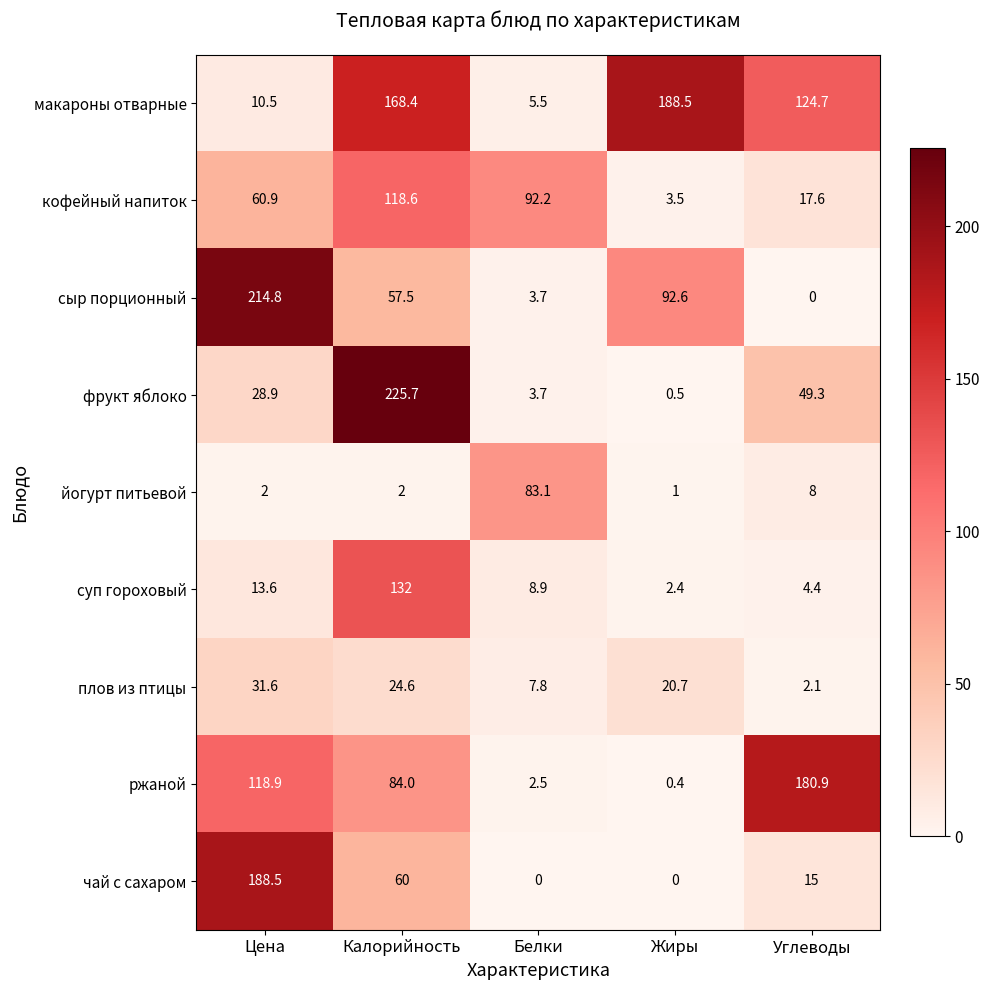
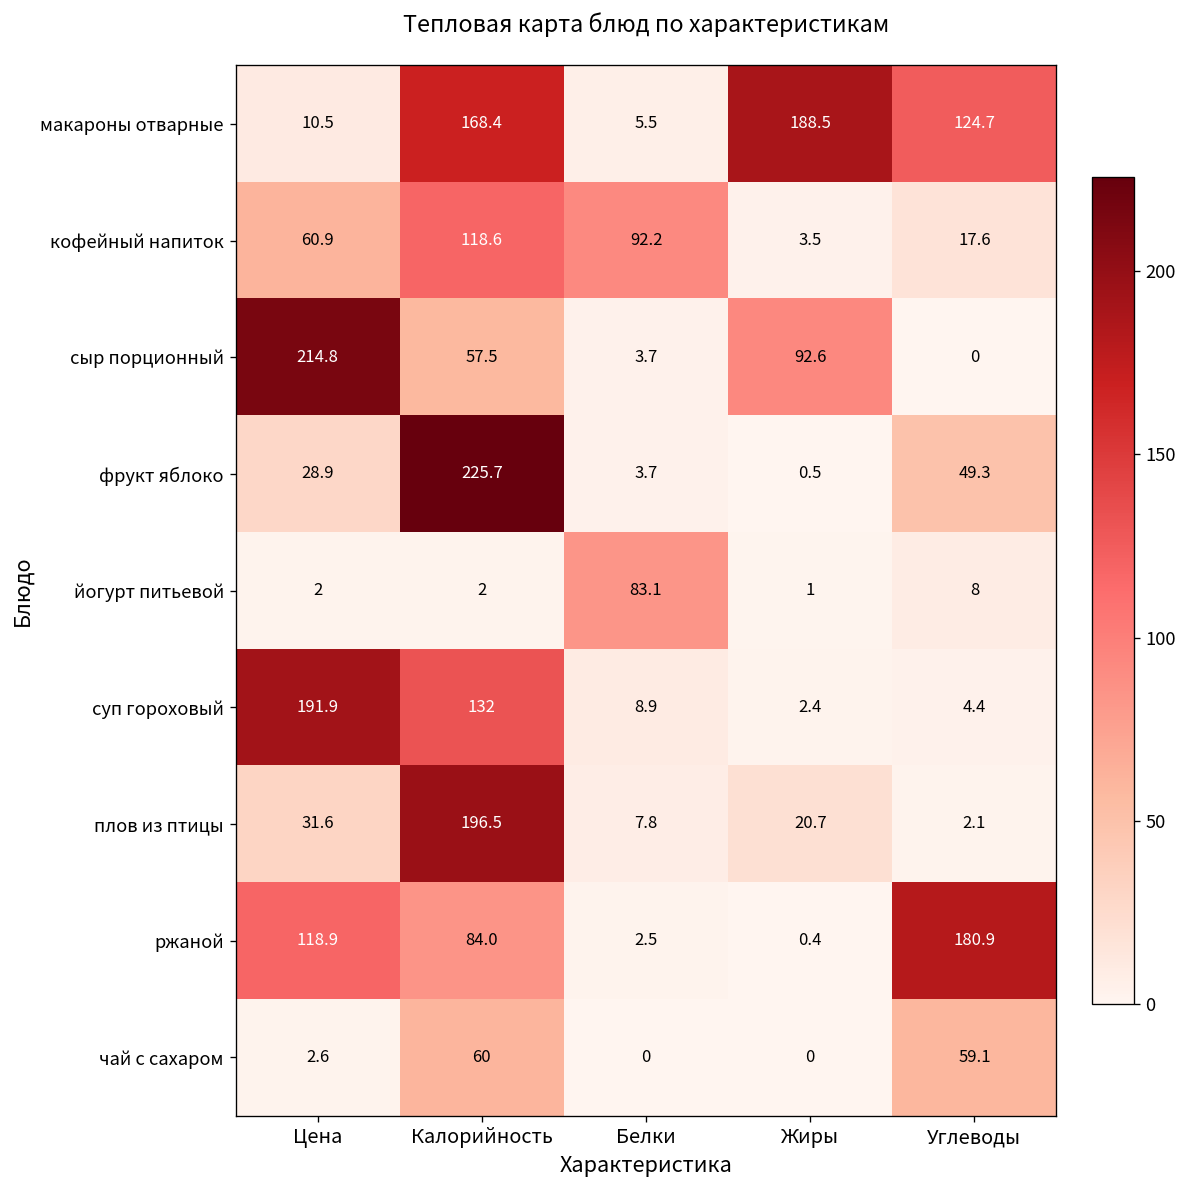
  {
    "макароны отварные": {
      "Цена": 10.5,
      "Калорийность": 168.4,
      "Белки": 5.5,
      "Жиры": 188.5,
      "Углеводы": 124.7
    },
    "кофейный напиток": {
      "Цена": 60.9,
      "Калорийность": 118.6,
      "Белки": 92.2,
      "Жиры": 3.5,
      "Углеводы": 17.6
    },
    "сыр порционный": {
      "Цена": 214.8,
      "Калорийность": 57.5,
      "Белки": 3.7,
      "Жиры": 92.6,
      "Углеводы": 0
    },
    "фрукт яблоко": {
      "Цена": 28.9,
      "Калорийность": 225.7,
      "Белки": 3.7,
      "Жиры": 0.5,
      "Углеводы": 49.3
    },
    "йогурт питьевой": {
      "Цена": 2,
      "Калорийность": 2,
      "Белки": 83.1,
      "Жиры": 1,
      "Углеводы": 8
    },
    "суп гороховый": {
-     "Цена": 13.6,
+     "Цена": 191.9,
      "Калорийность": 132,
      "Белки": 8.9,
      "Жиры": 2.4,
      "Углеводы": 4.4
    },
    "плов из птицы": {
      "Цена": 31.6,
-     "Калорийность": 24.6,
+     "Калорийность": 196.5,
      "Белки": 7.8,
      "Жиры": 20.7,
      "Углеводы": 2.1
    },
    "ржаной": {
      "Цена": 118.9,
      "Калорийность": 84.0,
      "Белки": 2.5,
      "Жиры": 0.4,
      "Углеводы": 180.9
    },
    "чай с сахаром": {
-     "Цена": 188.5,
+     "Цена": 2.6,
      "Калорийность": 60,
      "Белки": 0,
      "Жиры": 0,
-     "Углеводы": 15
+     "Углеводы": 59.1
    }
  }
